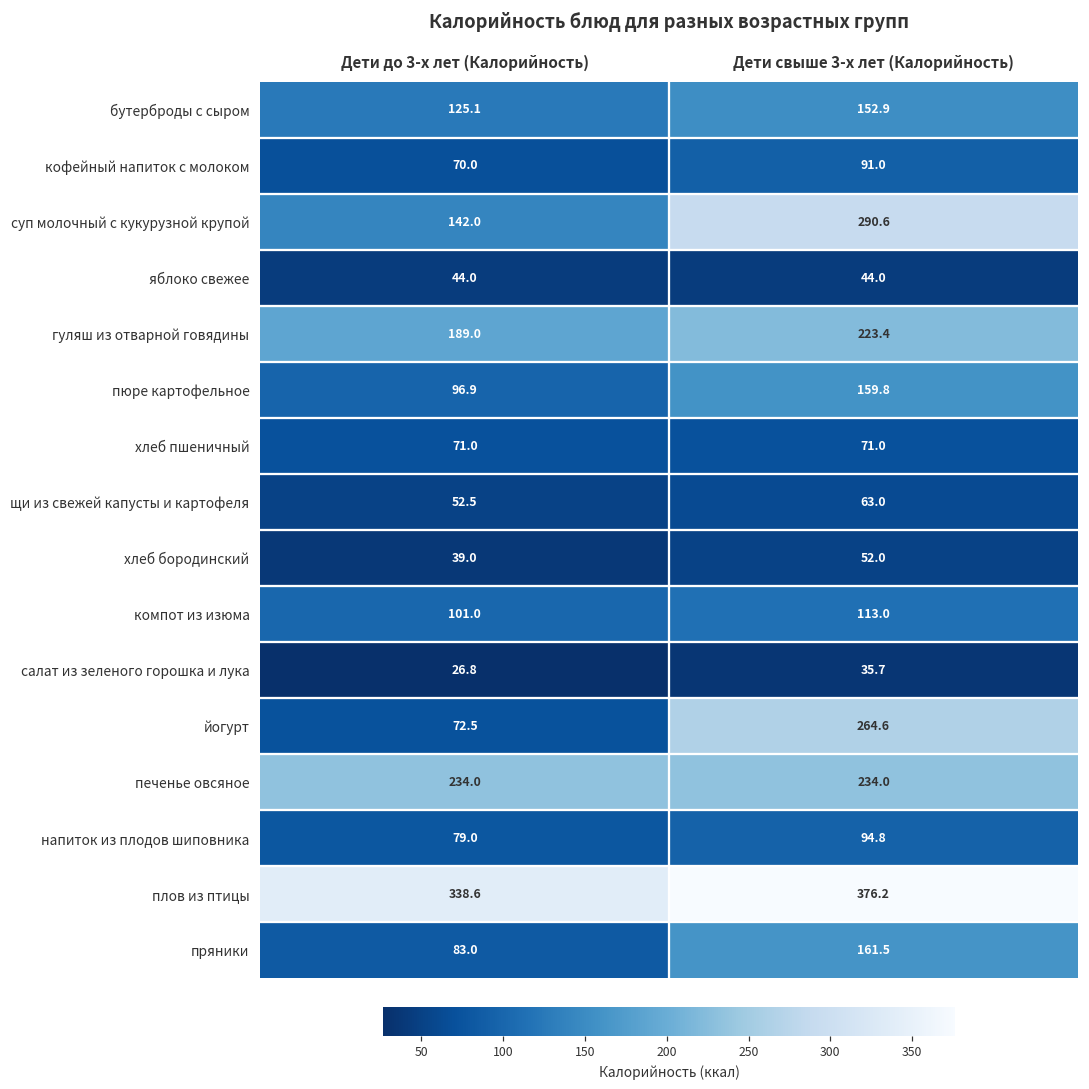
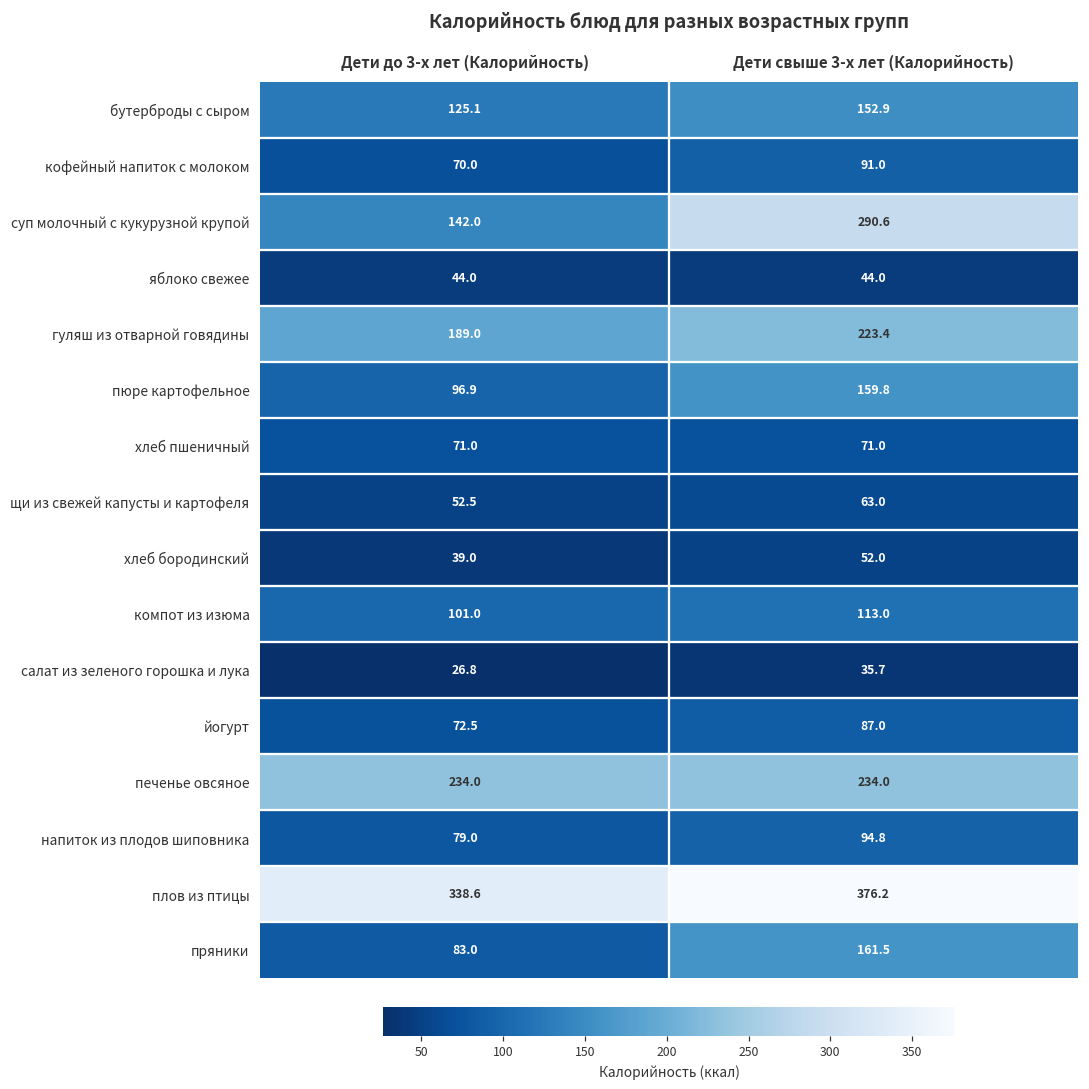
  {
    "бутерброды с сыром": {
      "Дети до 3-х лет (Калорийность)": 125.1,
      "Дети свыше 3-х лет (Калорийность)": 152.9
    },
    "кофейный напиток с молоком": {
      "Дети до 3-х лет (Калорийность)": 70.0,
      "Дети свыше 3-х лет (Калорийность)": 91.0
    },
    "суп молочный с кукурузной крупой": {
      "Дети до 3-х лет (Калорийность)": 142.0,
      "Дети свыше 3-х лет (Калорийность)": 290.6
    },
    "яблоко свежее": {
      "Дети до 3-х лет (Калорийность)": 44.0,
      "Дети свыше 3-х лет (Калорийность)": 44.0
    },
    "гуляш из отварной говядины": {
      "Дети до 3-х лет (Калорийность)": 189.0,
      "Дети свыше 3-х лет (Калорийность)": 223.4
    },
    "пюре картофельное": {
      "Дети до 3-х лет (Калорийность)": 96.9,
      "Дети свыше 3-х лет (Калорийность)": 159.8
    },
    "хлеб пшеничный": {
      "Дети до 3-х лет (Калорийность)": 71.0,
      "Дети свыше 3-х лет (Калорийность)": 71.0
    },
    "щи из свежей капусты и картофеля": {
      "Дети до 3-х лет (Калорийность)": 52.5,
      "Дети свыше 3-х лет (Калорийность)": 63.0
    },
    "хлеб бородинский": {
      "Дети до 3-х лет (Калорийность)": 39.0,
      "Дети свыше 3-х лет (Калорийность)": 52.0
    },
    "компот из изюма": {
      "Дети до 3-х лет (Калорийность)": 101.0,
      "Дети свыше 3-х лет (Калорийность)": 113.0
    },
    "салат из зеленого горошка и лука": {
      "Дети до 3-х лет (Калорийность)": 26.8,
      "Дети свыше 3-х лет (Калорийность)": 35.7
    },
    "йогурт": {
      "Дети до 3-х лет (Калорийность)": 72.5,
-     "Дети свыше 3-х лет (Калорийность)": 264.6
+     "Дети свыше 3-х лет (Калорийность)": 87.0
    },
    "печенье овсяное": {
      "Дети до 3-х лет (Калорийность)": 234.0,
      "Дети свыше 3-х лет (Калорийность)": 234.0
    },
    "напиток из плодов шиповника": {
      "Дети до 3-х лет (Калорийность)": 79.0,
      "Дети свыше 3-х лет (Калорийность)": 94.8
    },
    "плов из птицы": {
      "Дети до 3-х лет (Калорийность)": 338.6,
      "Дети свыше 3-х лет (Калорийность)": 376.2
    },
    "пряники": {
      "Дети до 3-х лет (Калорийность)": 83.0,
      "Дети свыше 3-х лет (Калорийность)": 161.5
    }
  }
